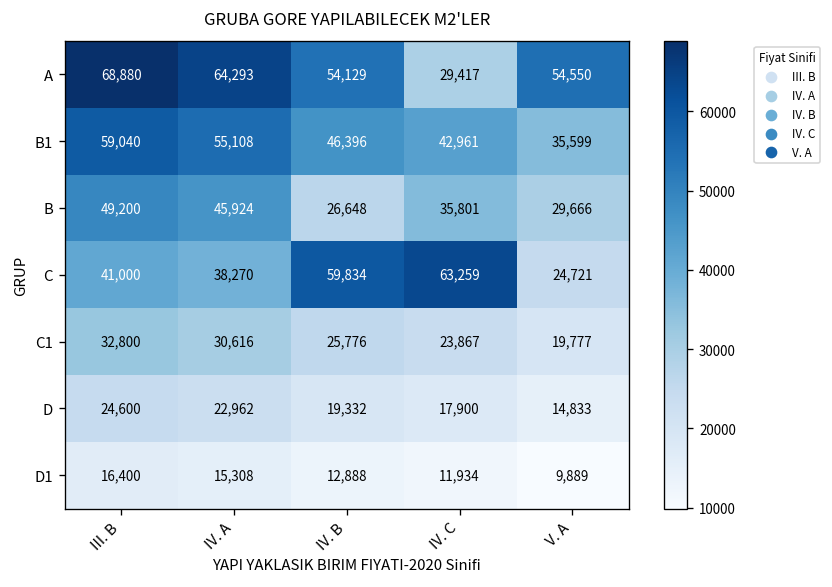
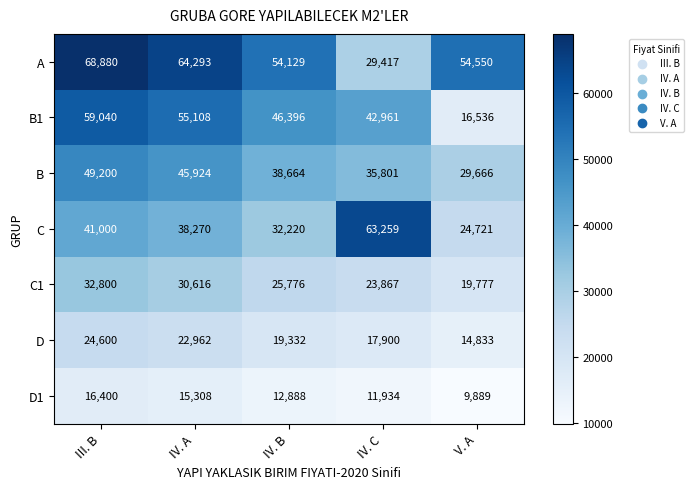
  {
    "A": {
      "III. B": "68,880",
      "IV. A": "64,293",
      "IV. B": "54,129",
      "IV. C": "29,417",
      "V. A": "54,550"
    },
    "B1": {
      "III. B": "59,040",
      "IV. A": "55,108",
      "IV. B": "46,396",
      "IV. C": "42,961",
-     "V. A": "35,599"
+     "V. A": "16,536"
    },
    "B": {
      "III. B": "49,200",
      "IV. A": "45,924",
-     "IV. B": "26,648",
+     "IV. B": "38,664",
      "IV. C": "35,801",
      "V. A": "29,666"
    },
    "C": {
      "III. B": "41,000",
      "IV. A": "38,270",
-     "IV. B": "59,834",
+     "IV. B": "32,220",
      "IV. C": "63,259",
      "V. A": "24,721"
    },
    "C1": {
      "III. B": "32,800",
      "IV. A": "30,616",
      "IV. B": "25,776",
      "IV. C": "23,867",
      "V. A": "19,777"
    },
    "D": {
      "III. B": "24,600",
      "IV. A": "22,962",
      "IV. B": "19,332",
      "IV. C": "17,900",
      "V. A": "14,833"
    },
    "D1": {
      "III. B": "16,400",
      "IV. A": "15,308",
      "IV. B": "12,888",
      "IV. C": "11,934",
      "V. A": "9,889"
    }
  }
